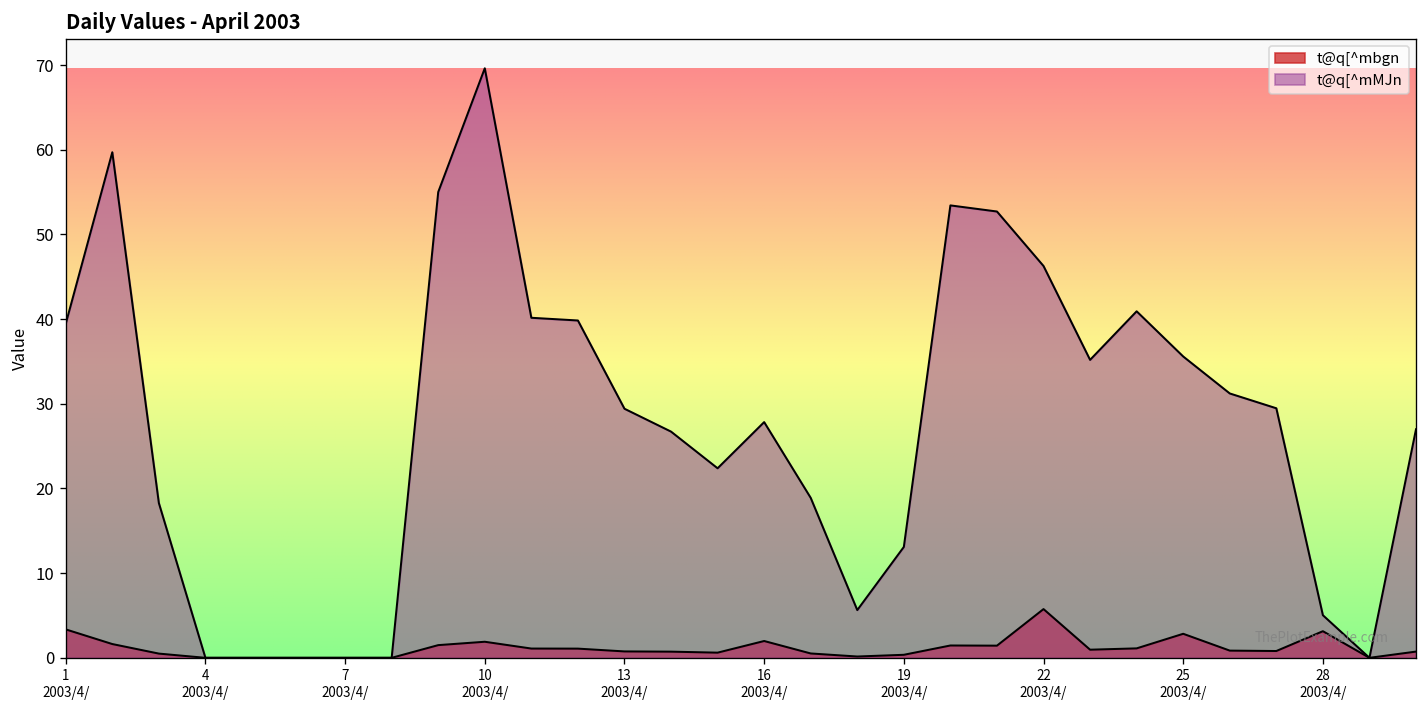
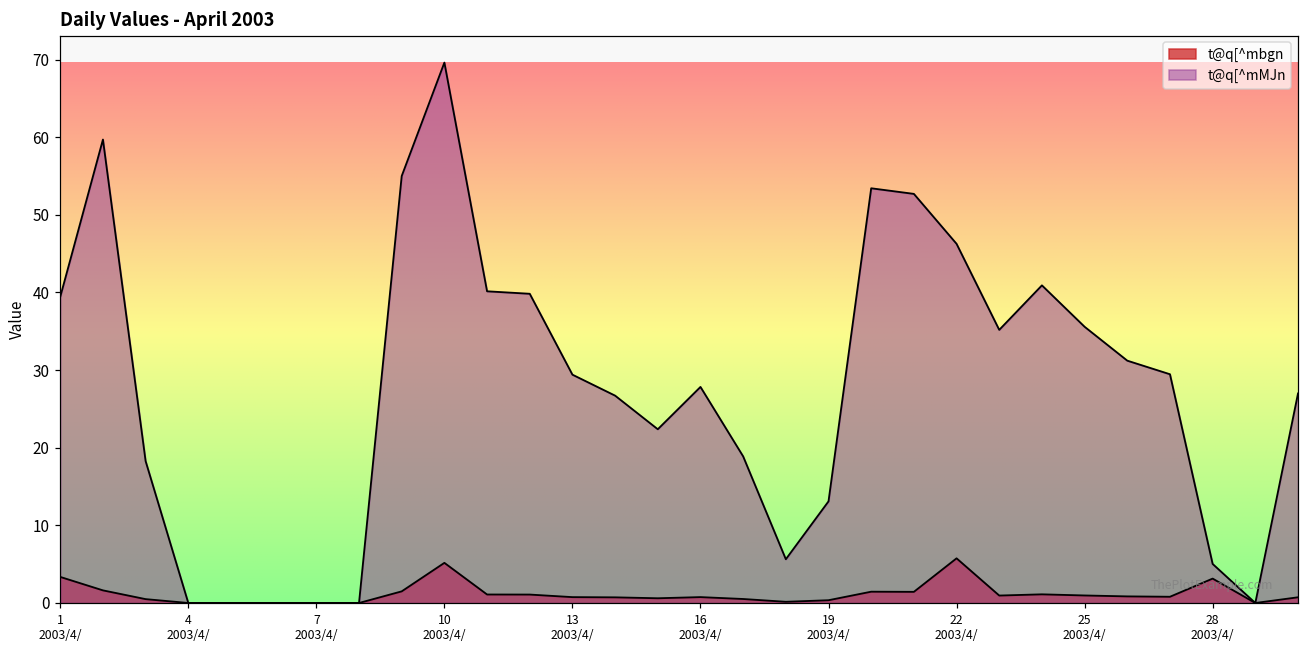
  {
    "t@q[^mbgn": {
      "1 2003/4/": 3,
-     "10 2003/4/": 2,
+     "10 2003/4/": 5,
      "13 2003/4/": 1,
-     "16 2003/4/": 2,
+     "16 2003/4/": 1,
      "19 2003/4/": 0,
      "22 2003/4/": 6,
-     "25 2003/4/": 3,
+     "25 2003/4/": 1,
      "28 2003/4/": 3
    },
    "t@q[^mMJn": {
      "1 2003/4/": 39,
      "10 2003/4/": 70,
      "13 2003/4/": 29,
      "16 2003/4/": 28,
      "19 2003/4/": 13,
      "22 2003/4/": 46,
      "25 2003/4/": 36,
      "28 2003/4/": 5
    }
  }
